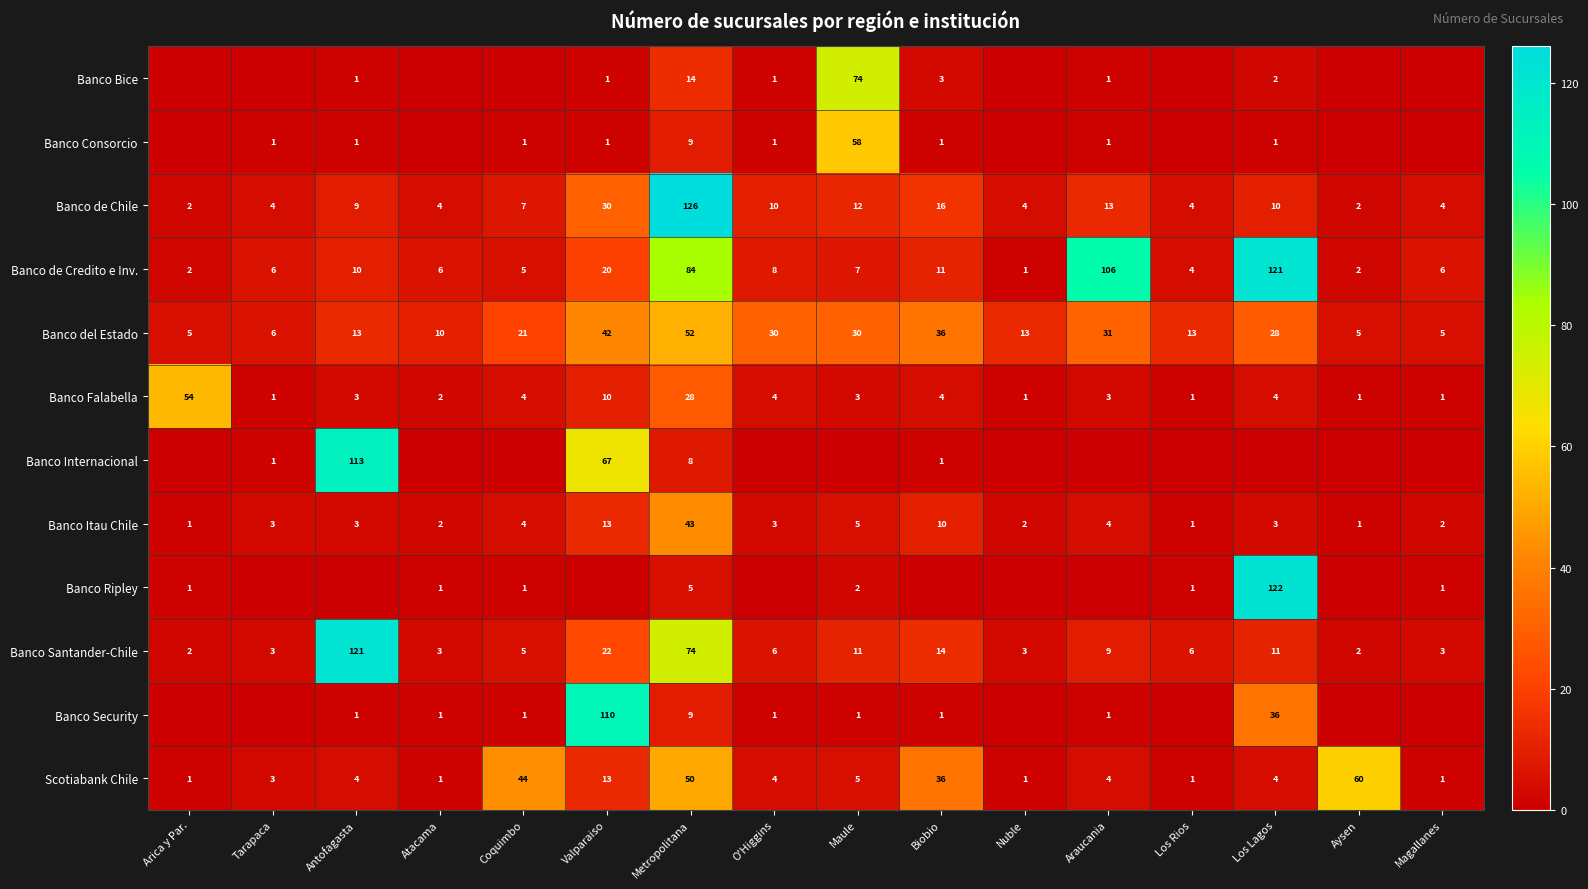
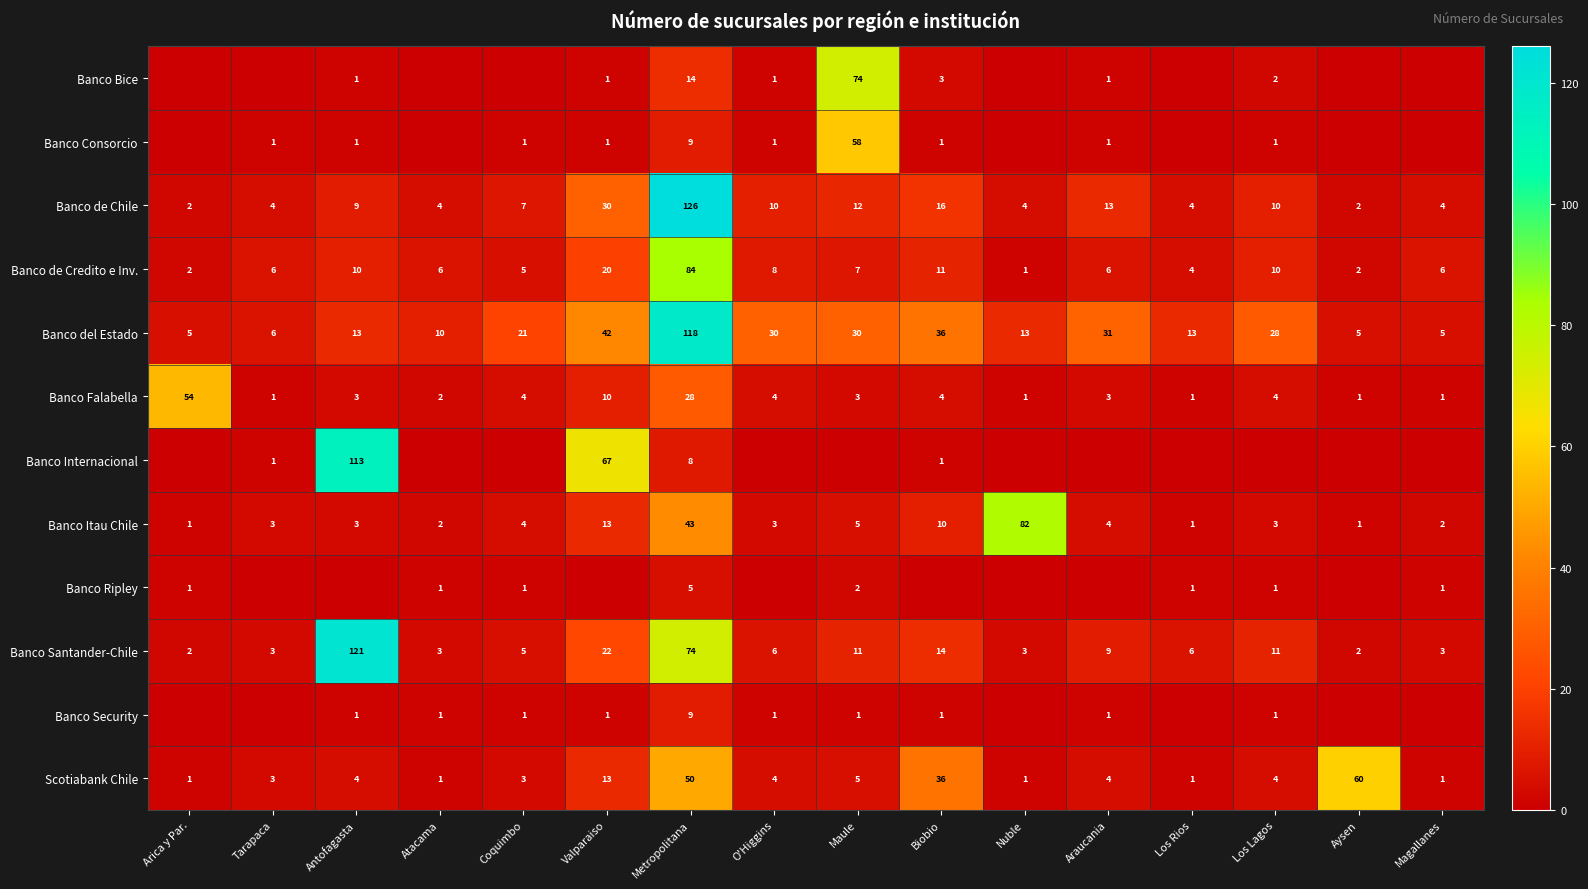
  {
    "Banco Bice": {
      "Antofagasta": 1,
      "Valparaiso": 1,
      "Metropolitana": 14,
      "O'Higgins": 1,
      "Maule": 74,
      "Biobio": 3,
      "Araucania": 1,
      "Los Lagos": 2
    },
    "Banco Consorcio": {
      "Tarapaca": 1,
      "Antofagasta": 1,
      "Coquimbo": 1,
      "Valparaiso": 1,
      "Metropolitana": 9,
      "O'Higgins": 1,
      "Maule": 58,
      "Biobio": 1,
      "Araucania": 1,
      "Los Lagos": 1
    },
    "Banco de Chile": {
      "Arica y Par.": 2,
      "Tarapaca": 4,
      "Antofagasta": 9,
      "Atacama": 4,
      "Coquimbo": 7,
      "Valparaiso": 30,
      "Metropolitana": 126,
      "O'Higgins": 10,
      "Maule": 12,
      "Biobio": 16,
      "Nuble": 4,
      "Araucania": 13,
      "Los Rios": 4,
      "Los Lagos": 10,
      "Aysen": 2,
      "Magallanes": 4
    },
    "Banco de Credito e Inv.": {
      "Arica y Par.": 2,
      "Tarapaca": 6,
      "Antofagasta": 10,
      "Atacama": 6,
      "Coquimbo": 5,
      "Valparaiso": 20,
      "Metropolitana": 84,
      "O'Higgins": 8,
      "Maule": 7,
      "Biobio": 11,
      "Nuble": 1,
-     "Araucania": 106,
+     "Araucania": 6,
      "Los Rios": 4,
-     "Los Lagos": 121,
+     "Los Lagos": 10,
      "Aysen": 2,
      "Magallanes": 6
    },
    "Banco del Estado": {
      "Arica y Par.": 5,
      "Tarapaca": 6,
      "Antofagasta": 13,
      "Atacama": 10,
      "Coquimbo": 21,
      "Valparaiso": 42,
-     "Metropolitana": 52,
+     "Metropolitana": 118,
      "O'Higgins": 30,
      "Maule": 30,
      "Biobio": 36,
      "Nuble": 13,
      "Araucania": 31,
      "Los Rios": 13,
      "Los Lagos": 28,
      "Aysen": 5,
      "Magallanes": 5
    },
    "Banco Falabella": {
      "Arica y Par.": 54,
      "Tarapaca": 1,
      "Antofagasta": 3,
      "Atacama": 2,
      "Coquimbo": 4,
      "Valparaiso": 10,
      "Metropolitana": 28,
      "O'Higgins": 4,
      "Maule": 3,
      "Biobio": 4,
      "Nuble": 1,
      "Araucania": 3,
      "Los Rios": 1,
      "Los Lagos": 4,
      "Aysen": 1,
      "Magallanes": 1
    },
    "Banco Internacional": {
      "Tarapaca": 1,
      "Antofagasta": 113,
      "Valparaiso": 67,
      "Metropolitana": 8,
      "Biobio": 1
    },
    "Banco Itau Chile": {
      "Arica y Par.": 1,
      "Tarapaca": 3,
      "Antofagasta": 3,
      "Atacama": 2,
      "Coquimbo": 4,
      "Valparaiso": 13,
      "Metropolitana": 43,
      "O'Higgins": 3,
      "Maule": 5,
      "Biobio": 10,
-     "Nuble": 2,
+     "Nuble": 82,
      "Araucania": 4,
      "Los Rios": 1,
      "Los Lagos": 3,
      "Aysen": 1,
      "Magallanes": 2
    },
    "Banco Ripley": {
      "Arica y Par.": 1,
      "Atacama": 1,
      "Coquimbo": 1,
      "Metropolitana": 5,
      "Maule": 2,
      "Los Rios": 1,
-     "Los Lagos": 122,
+     "Los Lagos": 1,
      "Magallanes": 1
    },
    "Banco Santander-Chile": {
      "Arica y Par.": 2,
      "Tarapaca": 3,
      "Antofagasta": 121,
      "Atacama": 3,
      "Coquimbo": 5,
      "Valparaiso": 22,
      "Metropolitana": 74,
      "O'Higgins": 6,
      "Maule": 11,
      "Biobio": 14,
      "Nuble": 3,
      "Araucania": 9,
      "Los Rios": 6,
      "Los Lagos": 11,
      "Aysen": 2,
      "Magallanes": 3
    },
    "Banco Security": {
      "Antofagasta": 1,
      "Atacama": 1,
      "Coquimbo": 1,
-     "Valparaiso": 110,
+     "Valparaiso": 1,
      "Metropolitana": 9,
      "O'Higgins": 1,
      "Maule": 1,
      "Biobio": 1,
      "Araucania": 1,
-     "Los Lagos": 36
+     "Los Lagos": 1
    },
    "Scotiabank Chile": {
      "Arica y Par.": 1,
      "Tarapaca": 3,
      "Antofagasta": 4,
      "Atacama": 1,
-     "Coquimbo": 44,
+     "Coquimbo": 3,
      "Valparaiso": 13,
      "Metropolitana": 50,
      "O'Higgins": 4,
      "Maule": 5,
      "Biobio": 36,
      "Nuble": 1,
      "Araucania": 4,
      "Los Rios": 1,
      "Los Lagos": 4,
      "Aysen": 60,
      "Magallanes": 1
    }
  }
